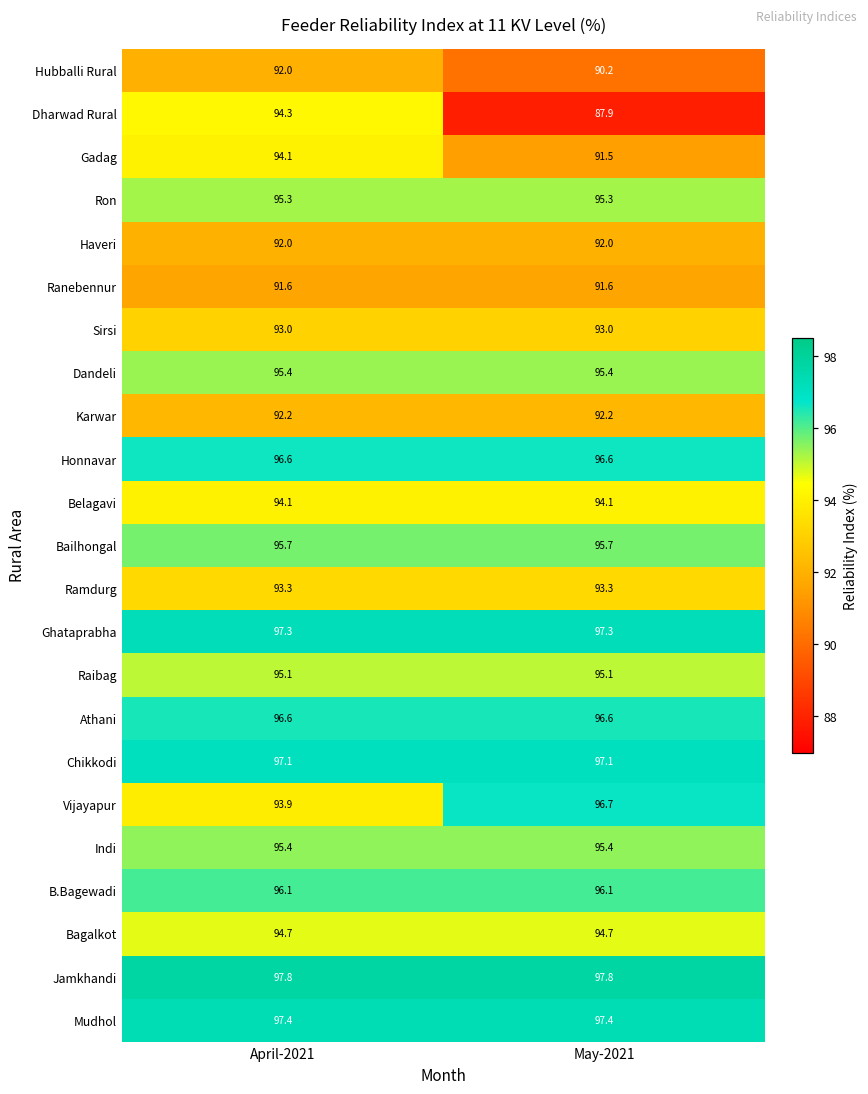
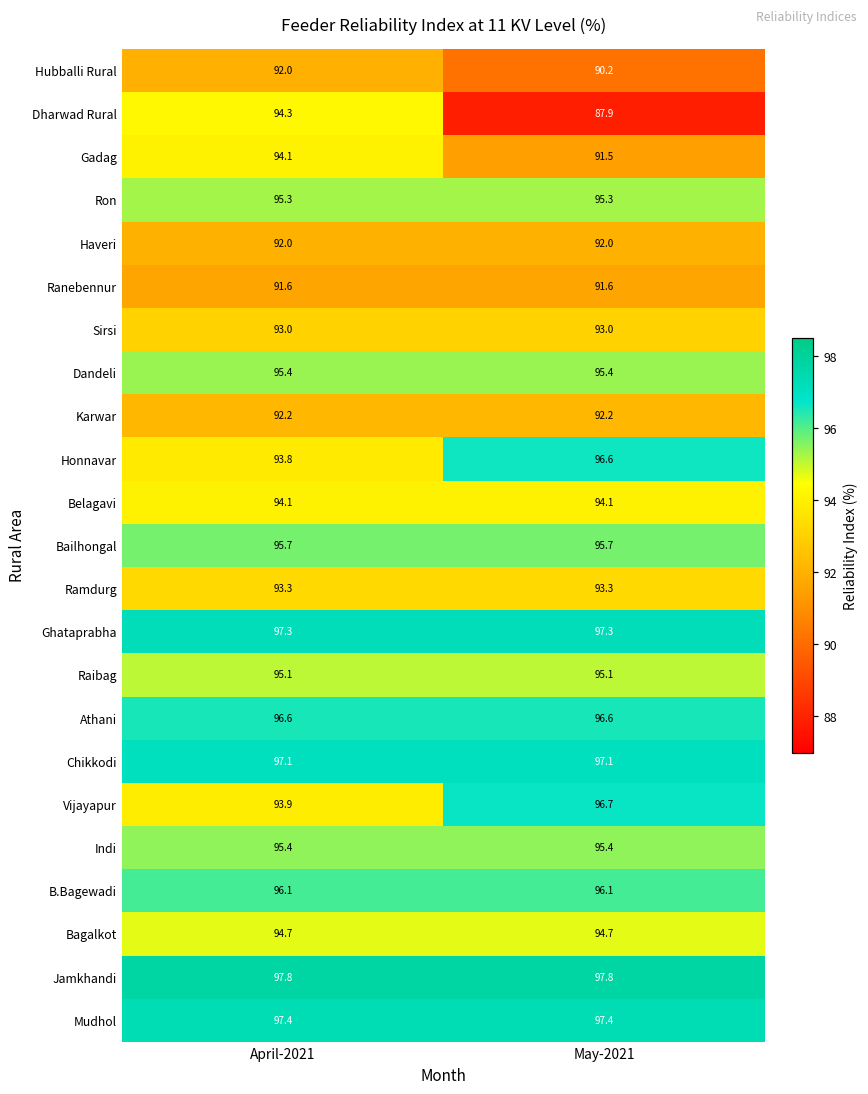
  {
    "Hubballi Rural": {
      "April-2021": 92.0,
      "May-2021": 90.2
    },
    "Dharwad Rural": {
      "April-2021": 94.3,
      "May-2021": 87.9
    },
    "Gadag": {
      "April-2021": 94.1,
      "May-2021": 91.5
    },
    "Ron": {
      "April-2021": 95.3,
      "May-2021": 95.3
    },
    "Haveri": {
      "April-2021": 92.0,
      "May-2021": 92.0
    },
    "Ranebennur": {
      "April-2021": 91.6,
      "May-2021": 91.6
    },
    "Sirsi": {
      "April-2021": 93.0,
      "May-2021": 93.0
    },
    "Dandeli": {
      "April-2021": 95.4,
      "May-2021": 95.4
    },
    "Karwar": {
      "April-2021": 92.2,
      "May-2021": 92.2
    },
    "Honnavar": {
-     "April-2021": 96.6,
+     "April-2021": 93.8,
      "May-2021": 96.6
    },
    "Belagavi": {
      "April-2021": 94.1,
      "May-2021": 94.1
    },
    "Bailhongal": {
      "April-2021": 95.7,
      "May-2021": 95.7
    },
    "Ramdurg": {
      "April-2021": 93.3,
      "May-2021": 93.3
    },
    "Ghataprabha": {
      "April-2021": 97.3,
      "May-2021": 97.3
    },
    "Raibag": {
      "April-2021": 95.1,
      "May-2021": 95.1
    },
    "Athani": {
      "April-2021": 96.6,
      "May-2021": 96.6
    },
    "Chikkodi": {
      "April-2021": 97.1,
      "May-2021": 97.1
    },
    "Vijayapur": {
      "April-2021": 93.9,
      "May-2021": 96.7
    },
    "Indi": {
      "April-2021": 95.4,
      "May-2021": 95.4
    },
    "B.Bagewadi": {
      "April-2021": 96.1,
      "May-2021": 96.1
    },
    "Bagalkot": {
      "April-2021": 94.7,
      "May-2021": 94.7
    },
    "Jamkhandi": {
      "April-2021": 97.8,
      "May-2021": 97.8
    },
    "Mudhol": {
      "April-2021": 97.4,
      "May-2021": 97.4
    }
  }
